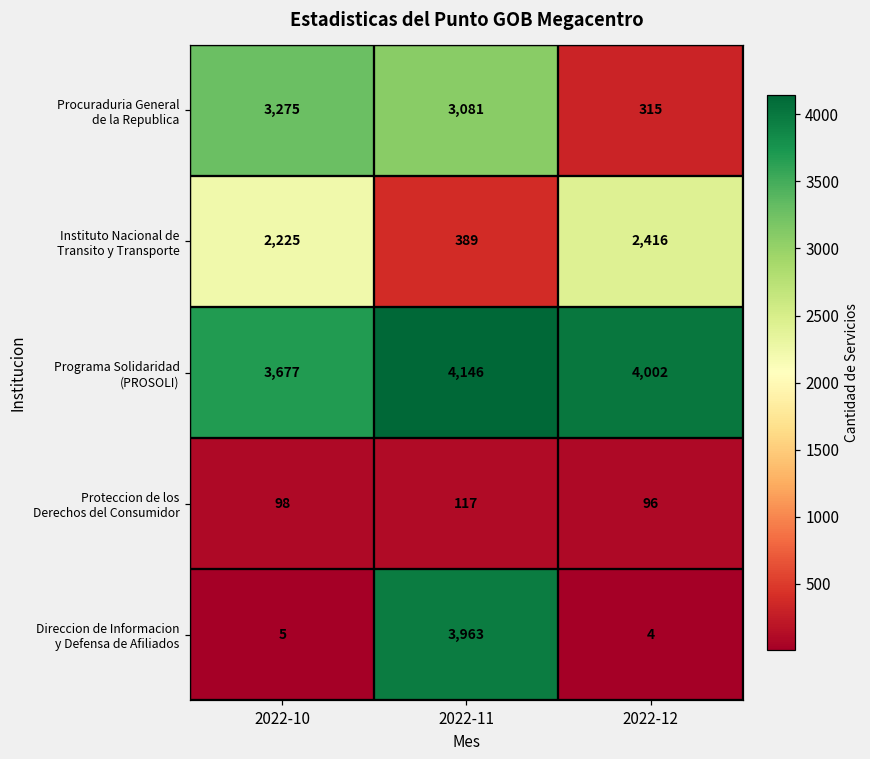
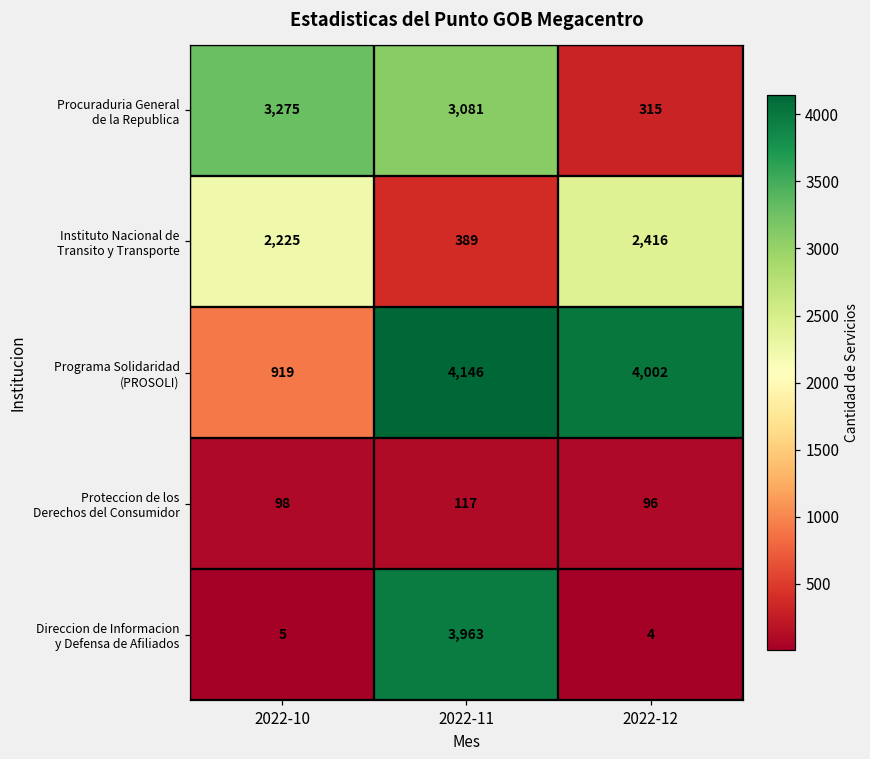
  {
    "Procuraduria General de la Republica": {
      "2022-10": "3,275",
      "2022-11": "3,081",
      "2022-12": "315"
    },
    "Instituto Nacional de Transito y Transporte": {
      "2022-10": "2,225",
      "2022-11": "389",
      "2022-12": "2,416"
    },
    "Programa Solidaridad (PROSOLI)": {
-     "2022-10": "3,677",
+     "2022-10": "919",
      "2022-11": "4,146",
      "2022-12": "4,002"
    },
    "Proteccion de los Derechos del Consumidor": {
      "2022-10": "98",
      "2022-11": "117",
      "2022-12": "96"
    },
    "Direccion de Informacion y Defensa de Afiliados": {
      "2022-10": "5",
      "2022-11": "3,963",
      "2022-12": "4"
    }
  }
